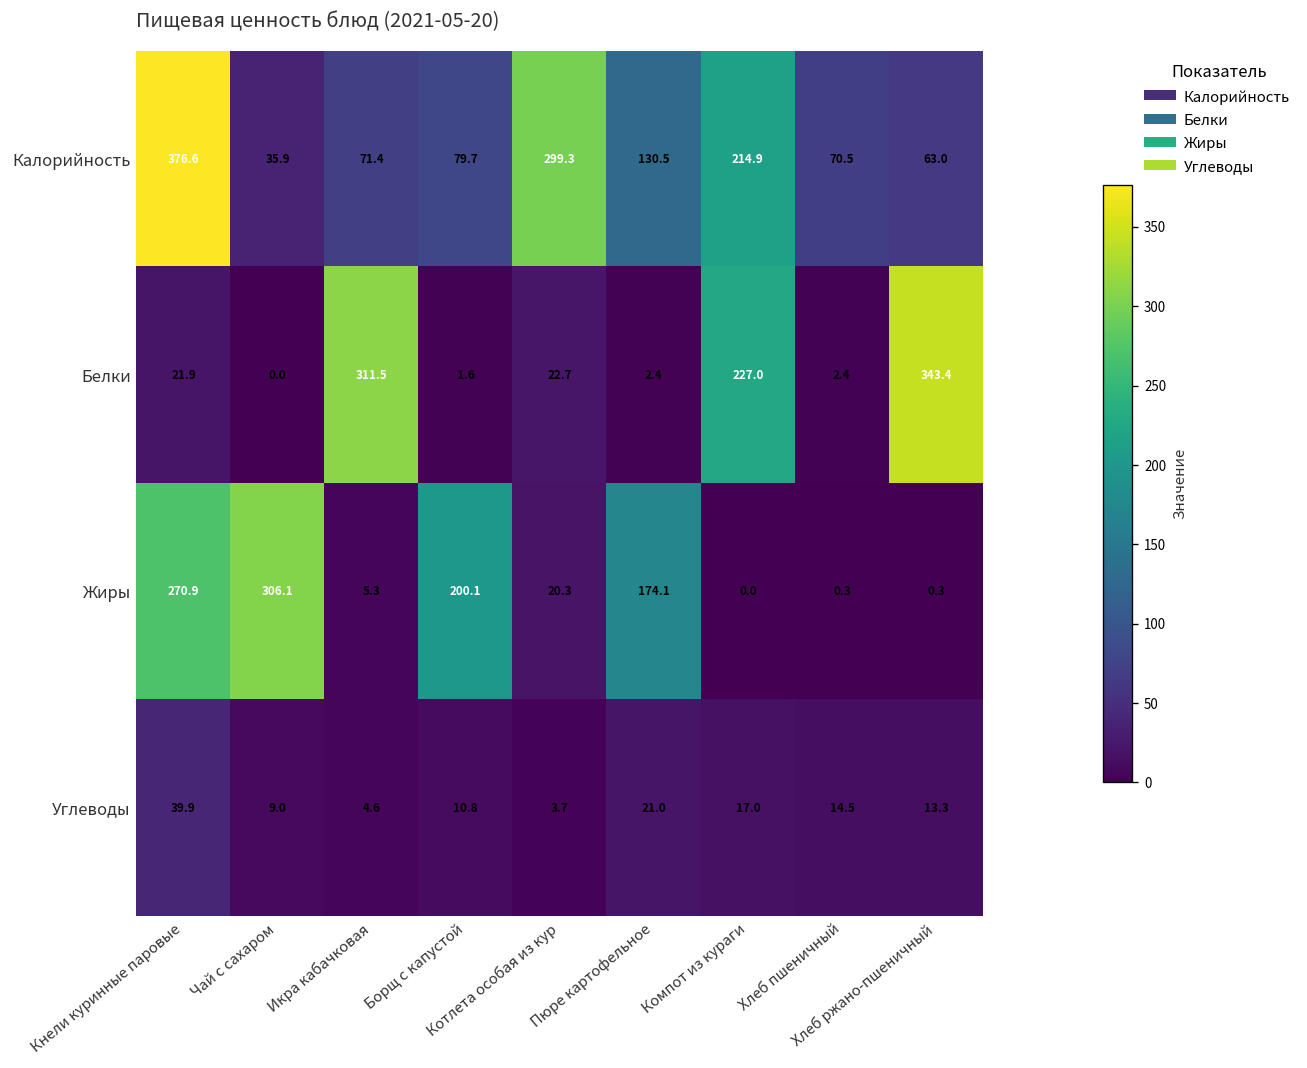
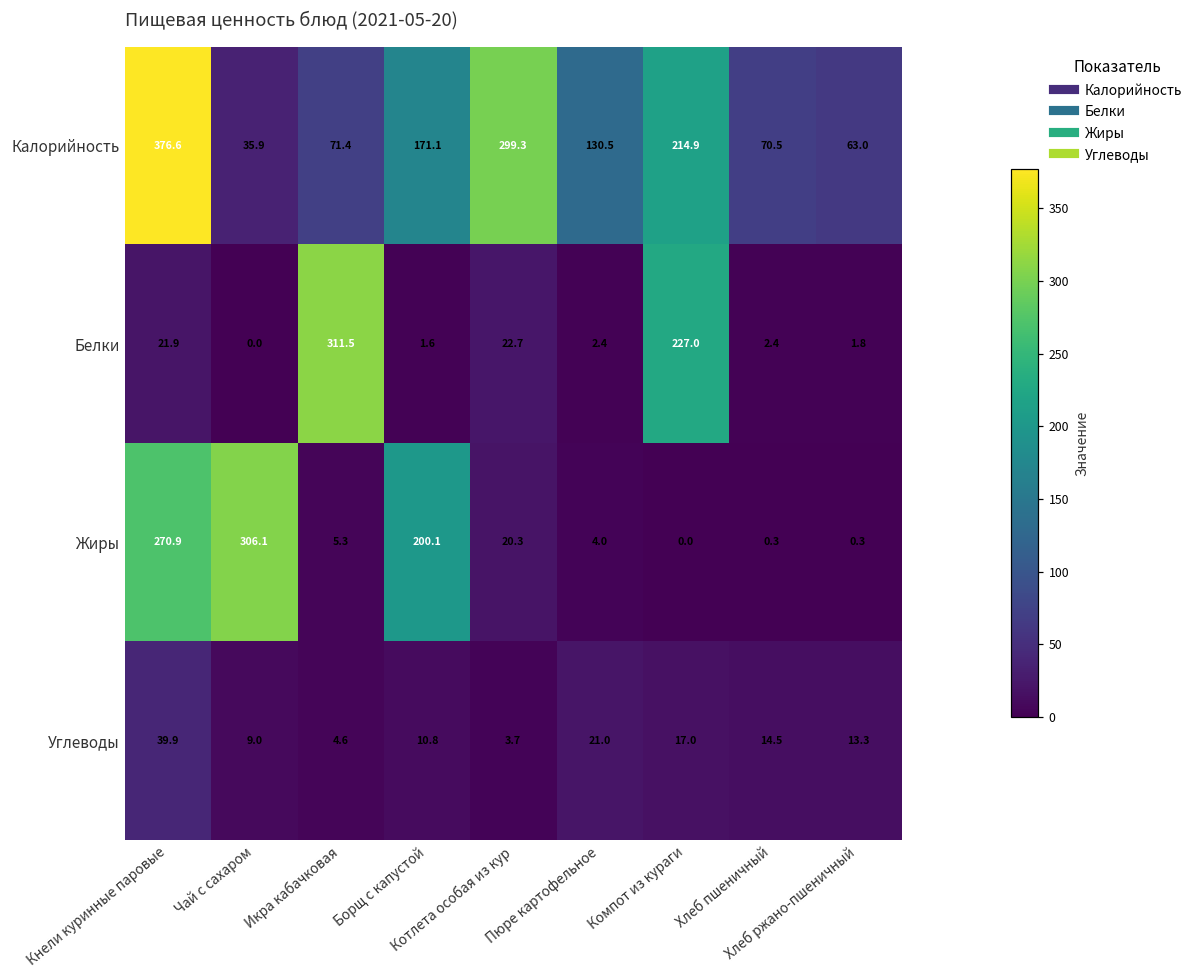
  {
    "Калорийность": {
      "Кнели куринные паровые": 376.6,
      "Чай с сахаром": 35.9,
      "Икра кабачковая": 71.4,
-     "Борщ с капустой": 79.7,
+     "Борщ с капустой": 171.1,
      "Котлета особая из кур": 299.3,
      "Пюре картофельное": 130.5,
      "Компот из кураги": 214.9,
      "Хлеб пшеничный": 70.5,
      "Хлеб ржано-пшеничный": 63.0
    },
    "Белки": {
      "Кнели куринные паровые": 21.9,
      "Чай с сахаром": 0.0,
      "Икра кабачковая": 311.5,
      "Борщ с капустой": 1.6,
      "Котлета особая из кур": 22.7,
      "Пюре картофельное": 2.4,
      "Компот из кураги": 227.0,
      "Хлеб пшеничный": 2.4,
-     "Хлеб ржано-пшеничный": 343.4
+     "Хлеб ржано-пшеничный": 1.8
    },
    "Жиры": {
      "Кнели куринные паровые": 270.9,
      "Чай с сахаром": 306.1,
      "Икра кабачковая": 5.3,
      "Борщ с капустой": 200.1,
      "Котлета особая из кур": 20.3,
-     "Пюре картофельное": 174.1,
+     "Пюре картофельное": 4.0,
      "Компот из кураги": 0.0,
      "Хлеб пшеничный": 0.3,
      "Хлеб ржано-пшеничный": 0.3
    },
    "Углеводы": {
      "Кнели куринные паровые": 39.9,
      "Чай с сахаром": 9.0,
      "Икра кабачковая": 4.6,
      "Борщ с капустой": 10.8,
      "Котлета особая из кур": 3.7,
      "Пюре картофельное": 21.0,
      "Компот из кураги": 17.0,
      "Хлеб пшеничный": 14.5,
      "Хлеб ржано-пшеничный": 13.3
    }
  }
